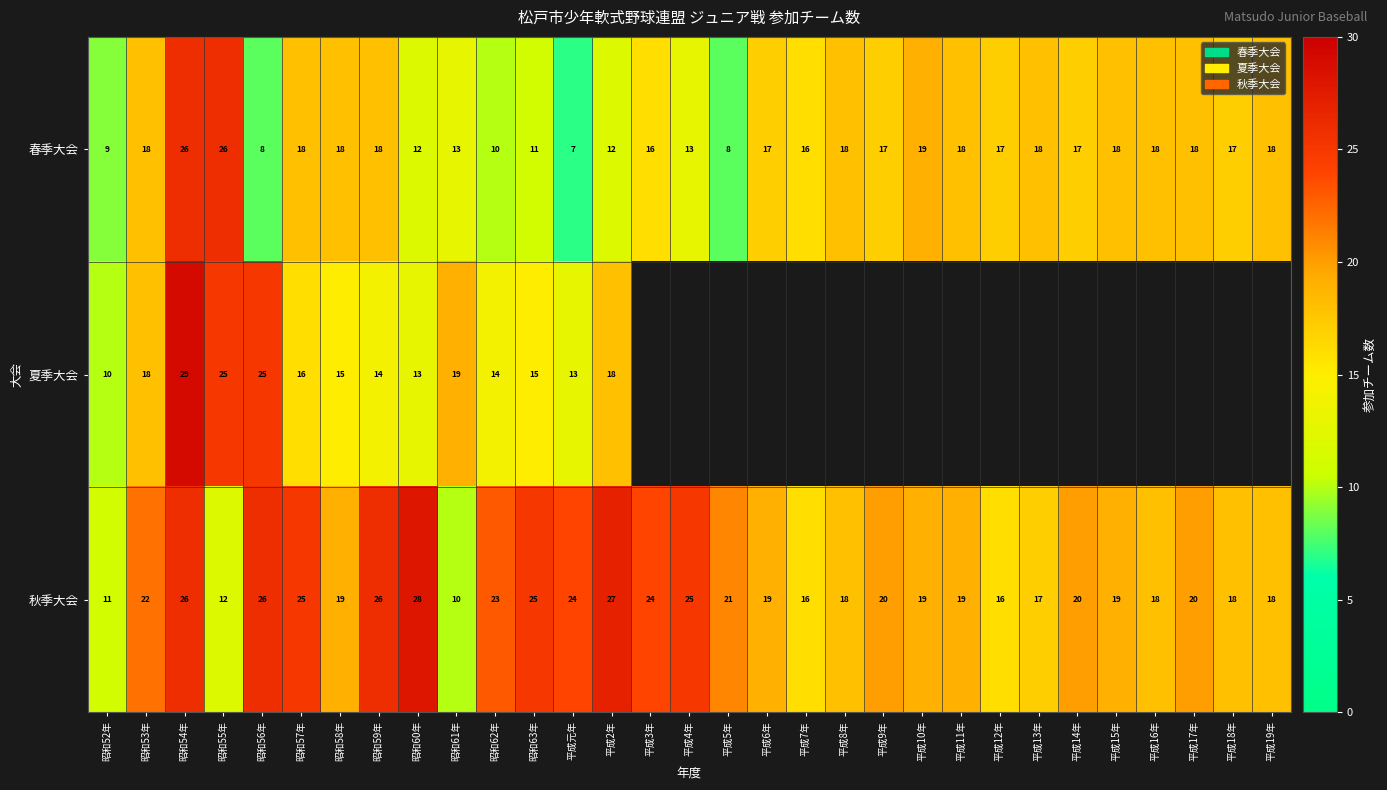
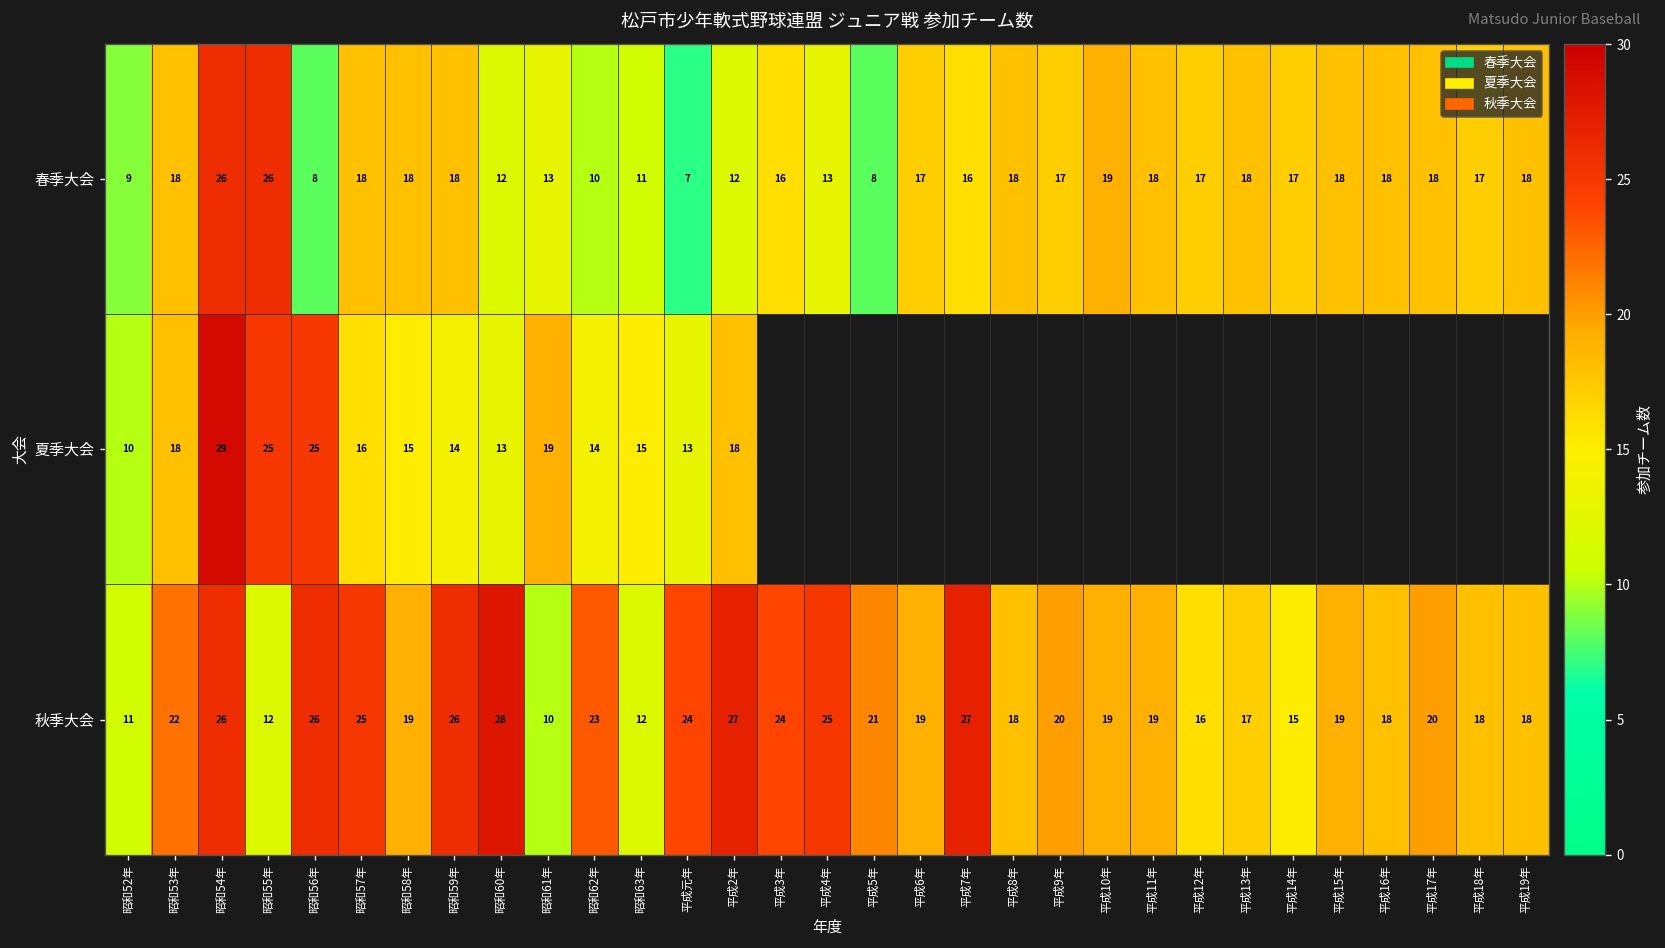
  {
    "春季大会": {
      "昭和52年": 9,
      "昭和53年": 18,
      "昭和54年": 26,
      "昭和55年": 26,
      "昭和56年": 8,
      "昭和57年": 18,
      "昭和58年": 18,
      "昭和59年": 18,
      "昭和60年": 12,
      "昭和61年": 13,
      "昭和62年": 10,
      "昭和63年": 11,
      "平成元年": 7,
      "平成2年": 12,
      "平成3年": 16,
      "平成4年": 13,
      "平成5年": 8,
      "平成6年": 17,
      "平成7年": 16,
      "平成8年": 18,
      "平成9年": 17,
      "平成10年": 19,
      "平成11年": 18,
      "平成12年": 17,
      "平成13年": 18,
      "平成14年": 17,
      "平成15年": 18,
      "平成16年": 18,
      "平成17年": 18,
      "平成18年": 17,
      "平成19年": 18
    },
    "夏季大会": {
      "昭和52年": 10,
      "昭和53年": 18,
      "昭和54年": 29,
      "昭和55年": 25,
      "昭和56年": 25,
      "昭和57年": 16,
      "昭和58年": 15,
      "昭和59年": 14,
      "昭和60年": 13,
      "昭和61年": 19,
      "昭和62年": 14,
      "昭和63年": 15,
      "平成元年": 13,
      "平成2年": 18
    },
    "秋季大会": {
      "昭和52年": 11,
      "昭和53年": 22,
      "昭和54年": 26,
      "昭和55年": 12,
      "昭和56年": 26,
      "昭和57年": 25,
      "昭和58年": 19,
      "昭和59年": 26,
      "昭和60年": 28,
      "昭和61年": 10,
      "昭和62年": 23,
-     "昭和63年": 25,
+     "昭和63年": 12,
      "平成元年": 24,
      "平成2年": 27,
      "平成3年": 24,
      "平成4年": 25,
      "平成5年": 21,
      "平成6年": 19,
-     "平成7年": 16,
+     "平成7年": 27,
      "平成8年": 18,
      "平成9年": 20,
      "平成10年": 19,
      "平成11年": 19,
      "平成12年": 16,
      "平成13年": 17,
-     "平成14年": 20,
+     "平成14年": 15,
      "平成15年": 19,
      "平成16年": 18,
      "平成17年": 20,
      "平成18年": 18,
      "平成19年": 18
    }
  }
